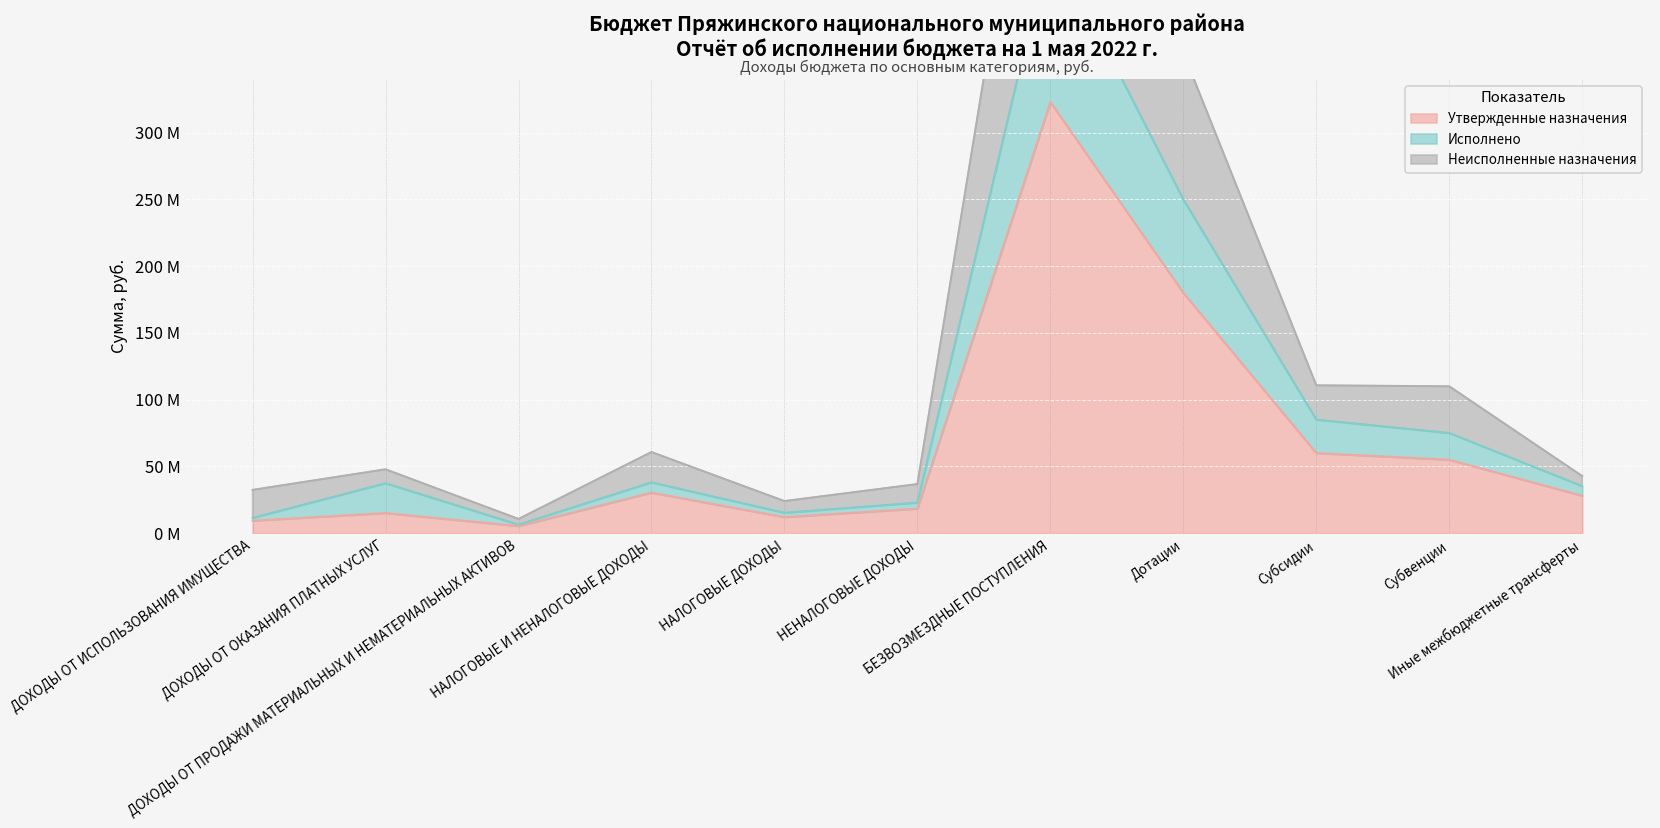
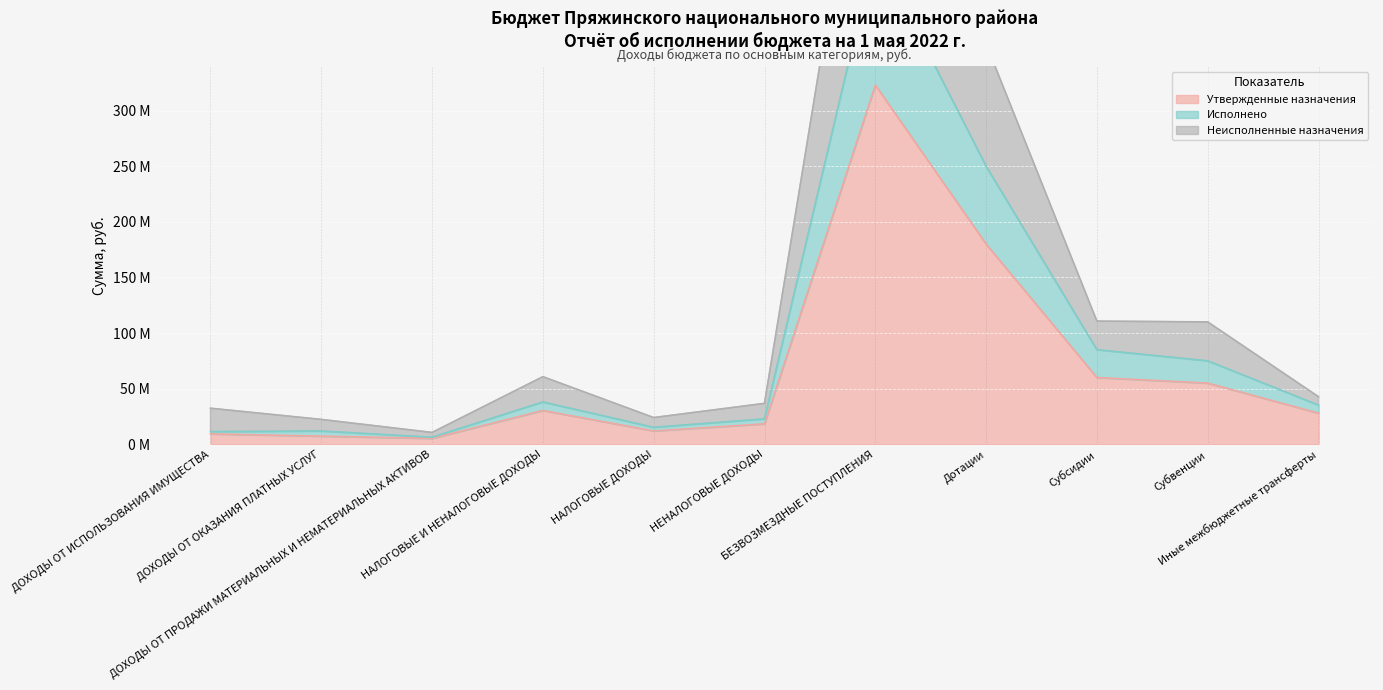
  {
    "Утвержденные назначения": {
-     "ДОХОДЫ ОТ ОКАЗАНИЯ ПЛАТНЫХ УСЛУГ": "15 М",
+     "ДОХОДЫ ОТ ОКАЗАНИЯ ПЛАТНЫХ УСЛУГ": "7 М",
      "НАЛОГОВЫЕ И НЕНАЛОГОВЫЕ ДОХОДЫ": "30 М",
      "НАЛОГОВЫЕ ДОХОДЫ": "12 М",
      "НЕНАЛОГОВЫЕ ДОХОДЫ": "18 М",
      "БЕЗВОЗМЕЗДНЫЕ ПОСТУПЛЕНИЯ": "323 М",
      "Дотации": "180 М",
      "Субсидии": "60 М",
      "Субвенции": "55 М",
      "Иные межбюджетные трансферты": "28 М"
    },
    "Исполнено": {
-     "ДОХОДЫ ОТ ОКАЗАНИЯ ПЛАТНЫХ УСЛУГ": "22 М",
+     "ДОХОДЫ ОТ ОКАЗАНИЯ ПЛАТНЫХ УСЛУГ": "5 М",
      "НАЛОГОВЫЕ И НЕНАЛОГОВЫЕ ДОХОДЫ": "8 М",
      "НАЛОГОВЫЕ ДОХОДЫ": "3 М",
      "НЕНАЛОГОВЫЕ ДОХОДЫ": "4 М",
      "Дотации": "70 М",
      "Субсидии": "25 М",
      "Субвенции": "20 М",
      "Иные межбюджетные трансферты": "7 М"
    },
    "Неисполненные назначения": {
      "ДОХОДЫ ОТ ИСПОЛЬЗОВАНИЯ ИМУЩЕСТВА": "21 М",
      "ДОХОДЫ ОТ ОКАЗАНИЯ ПЛАТНЫХ УСЛУГ": "10 М",
      "ДОХОДЫ ОТ ПРОДАЖИ МАТЕРИАЛЬНЫХ И НЕМАТЕРИАЛЬНЫХ АКТИВОВ": "4 М",
      "НАЛОГОВЫЕ И НЕНАЛОГОВЫЕ ДОХОДЫ": "23 М",
      "НАЛОГОВЫЕ ДОХОДЫ": "9 М",
      "НЕНАЛОГОВЫЕ ДОХОДЫ": "14 М",
      "Субсидии": "26 М",
      "Субвенции": "35 М",
      "Иные межбюджетные трансферты": "8 М"
    }
  }
